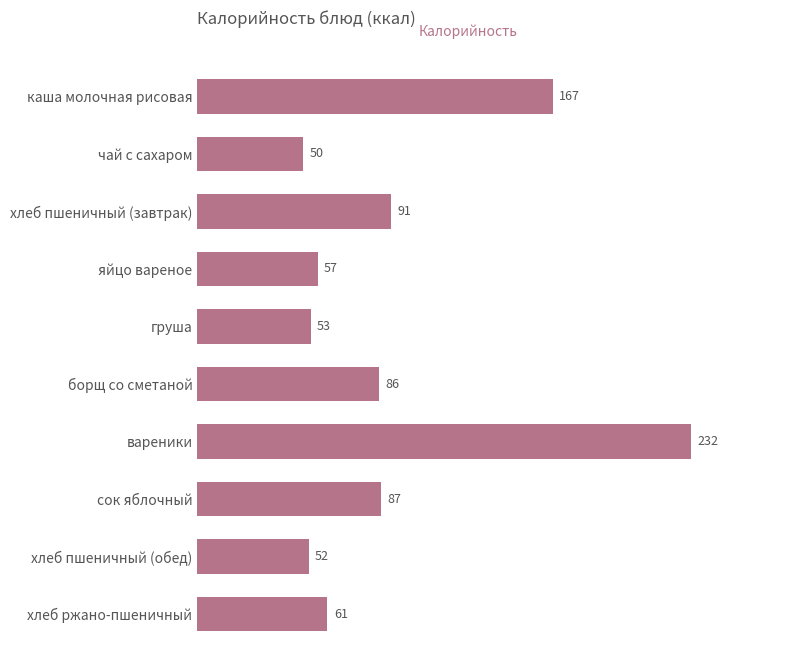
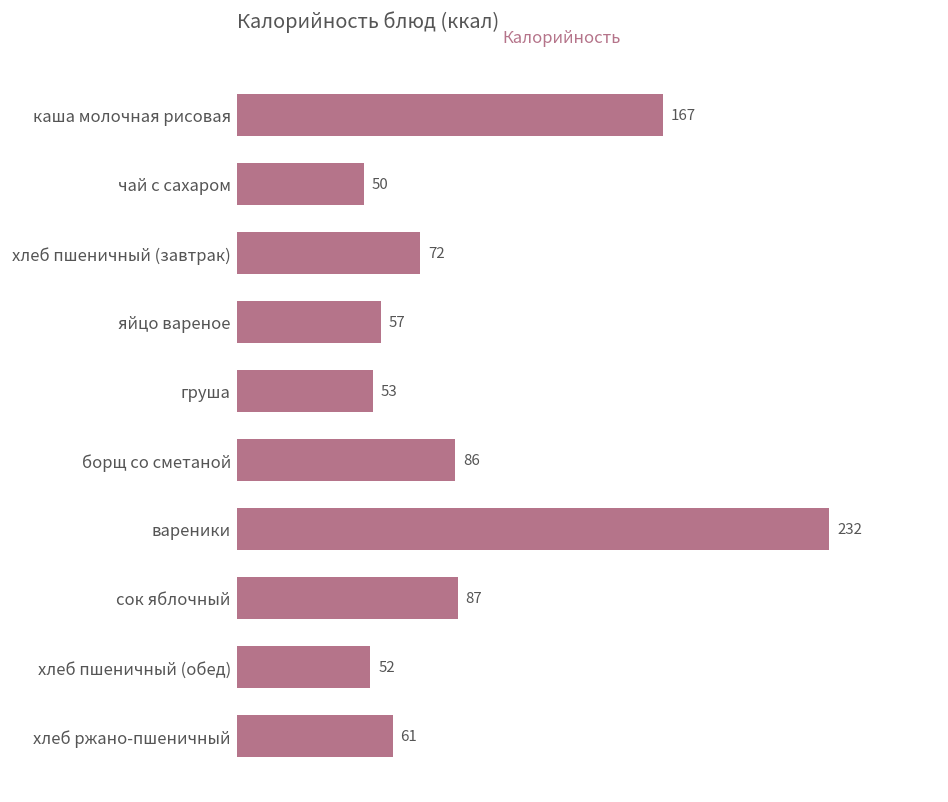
  {
    "каша молочная рисовая": 167,
    "чай с сахаром": 50,
-   "хлеб пшеничный (завтрак)": 91,
+   "хлеб пшеничный (завтрак)": 72,
    "яйцо вареное": 57,
    "груша": 53,
    "борщ со сметаной": 86,
    "вареники": 232,
    "сок яблочный": 87,
    "хлеб пшеничный (обед)": 52,
    "хлеб ржано-пшеничный": 61
  }
